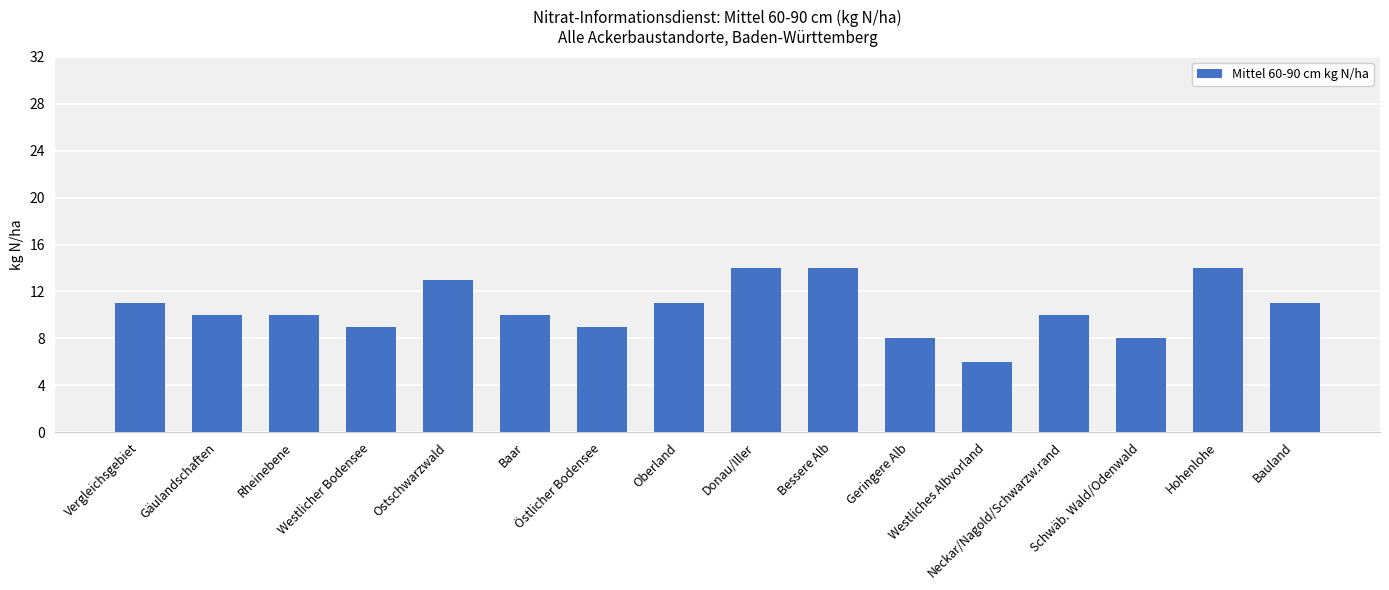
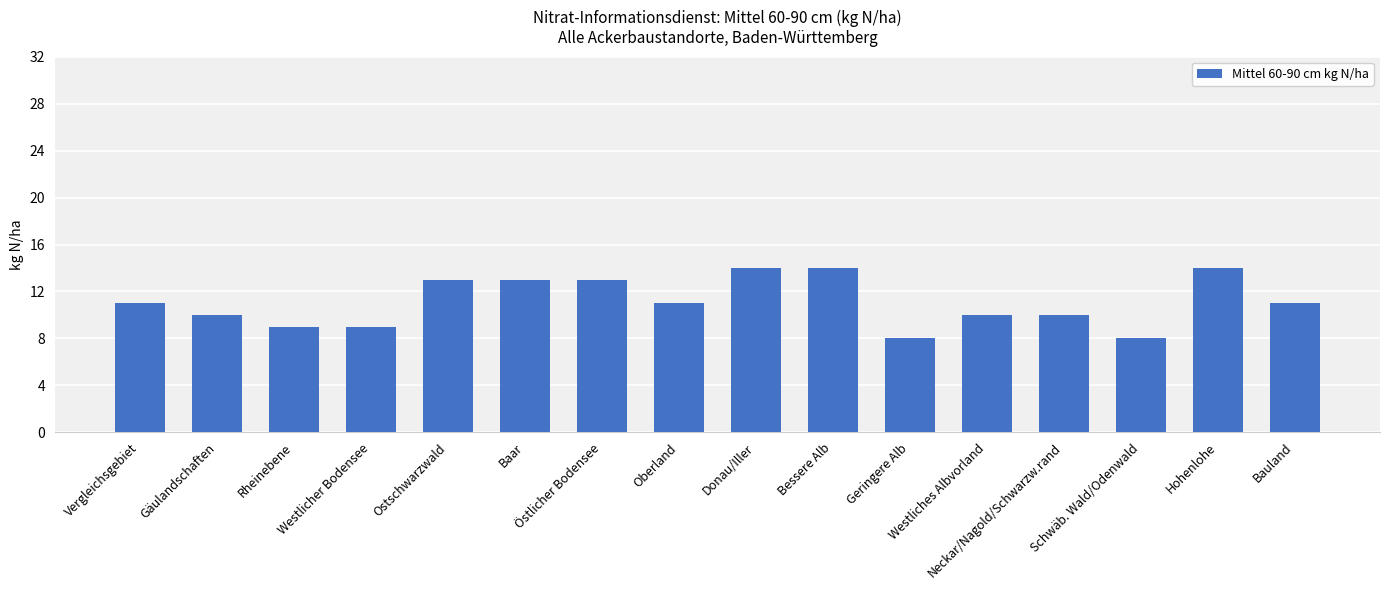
  {
    "Vergleichsgebiet": 11,
    "Gäulandschaften": 10,
-   "Rheinebene": 10,
+   "Rheinebene": 9,
    "Westlicher Bodensee": 9,
    "Ostschwarzwald": 13,
-   "Baar": 10,
-   "Östlicher Bodensee": 9,
+   "Baar": 13,
+   "Östlicher Bodensee": 13,
    "Oberland": 11,
    "Donau/Iller": 14,
    "Bessere Alb": 14,
    "Geringere Alb": 8,
-   "Westliches Albvorland": 6,
+   "Westliches Albvorland": 10,
    "Neckar/Nagold/Schwarzw.rand": 10,
    "Schwäb. Wald/Odenwald": 8,
    "Hohenlohe": 14,
    "Bauland": 11
  }
